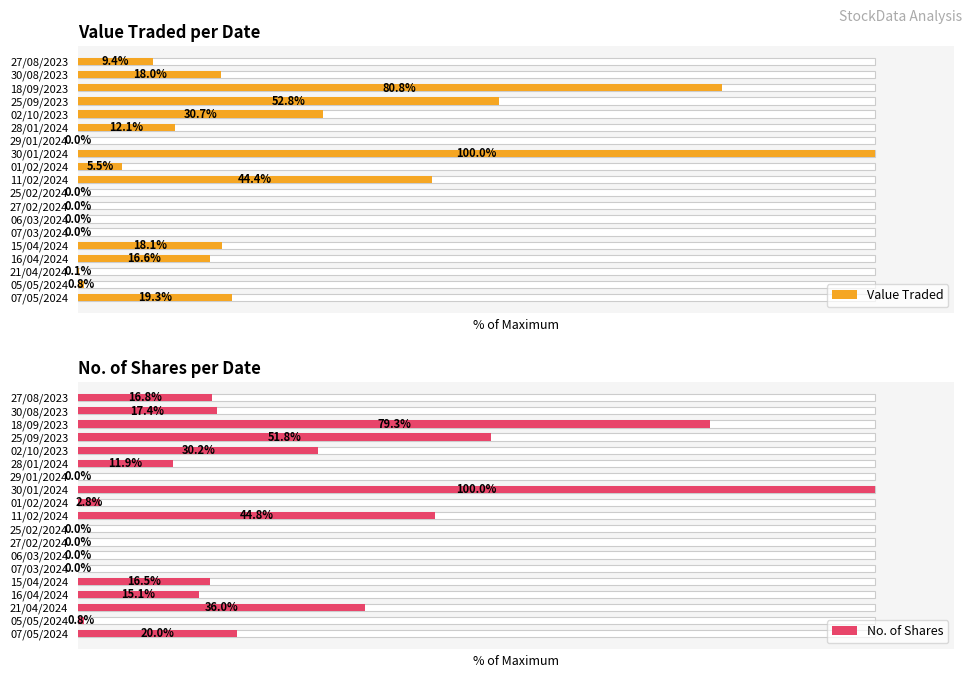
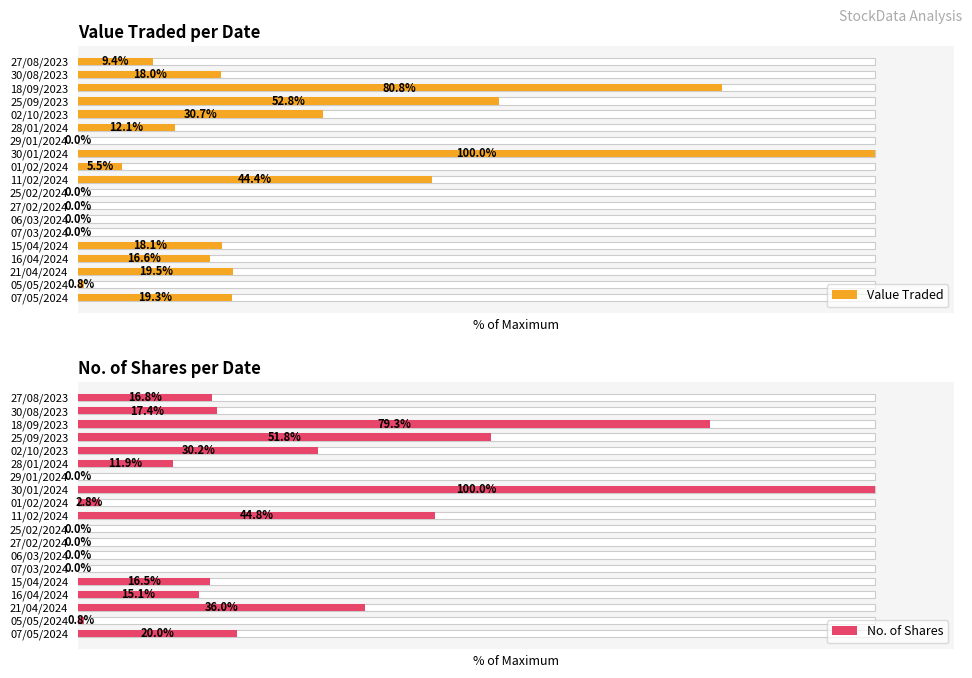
  {
    "Value Traded per Date": {
      "Value Traded": {
        "29/01/2024": "0.0%",
        "30/01/2024": "100.0%",
        "25/02/2024": "0.0%",
        "27/02/2024": "0.0%",
        "06/03/2024": "0.0%",
        "07/03/2024": "0.0%",
-       "21/04/2024": "0.1%"
+       "21/04/2024": "19.5%"
      }
    },
    "No. of Shares per Date": {
      "No. of Shares": {
        "29/01/2024": "0.0%",
        "30/01/2024": "100.0%",
        "25/02/2024": "0.0%",
        "27/02/2024": "0.0%",
        "06/03/2024": "0.0%",
        "07/03/2024": "0.0%"
      }
    }
  }
